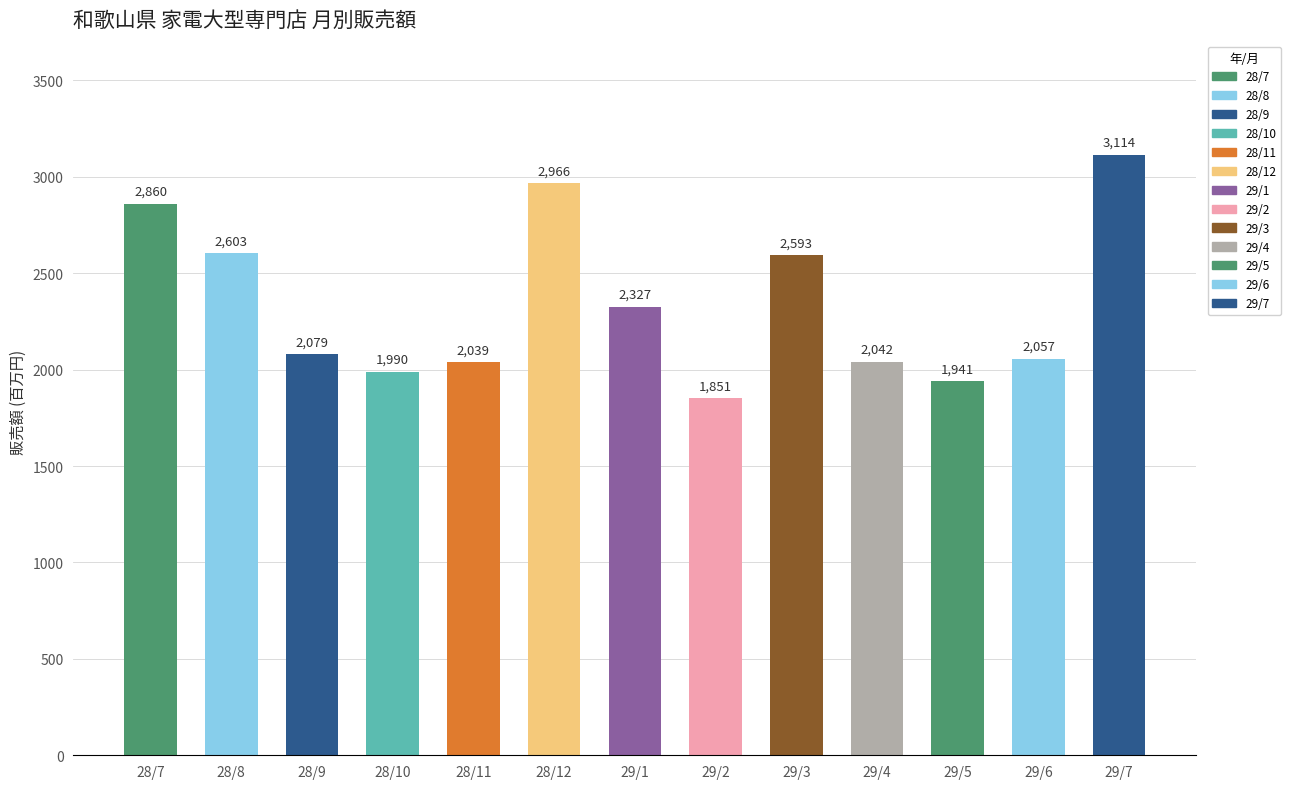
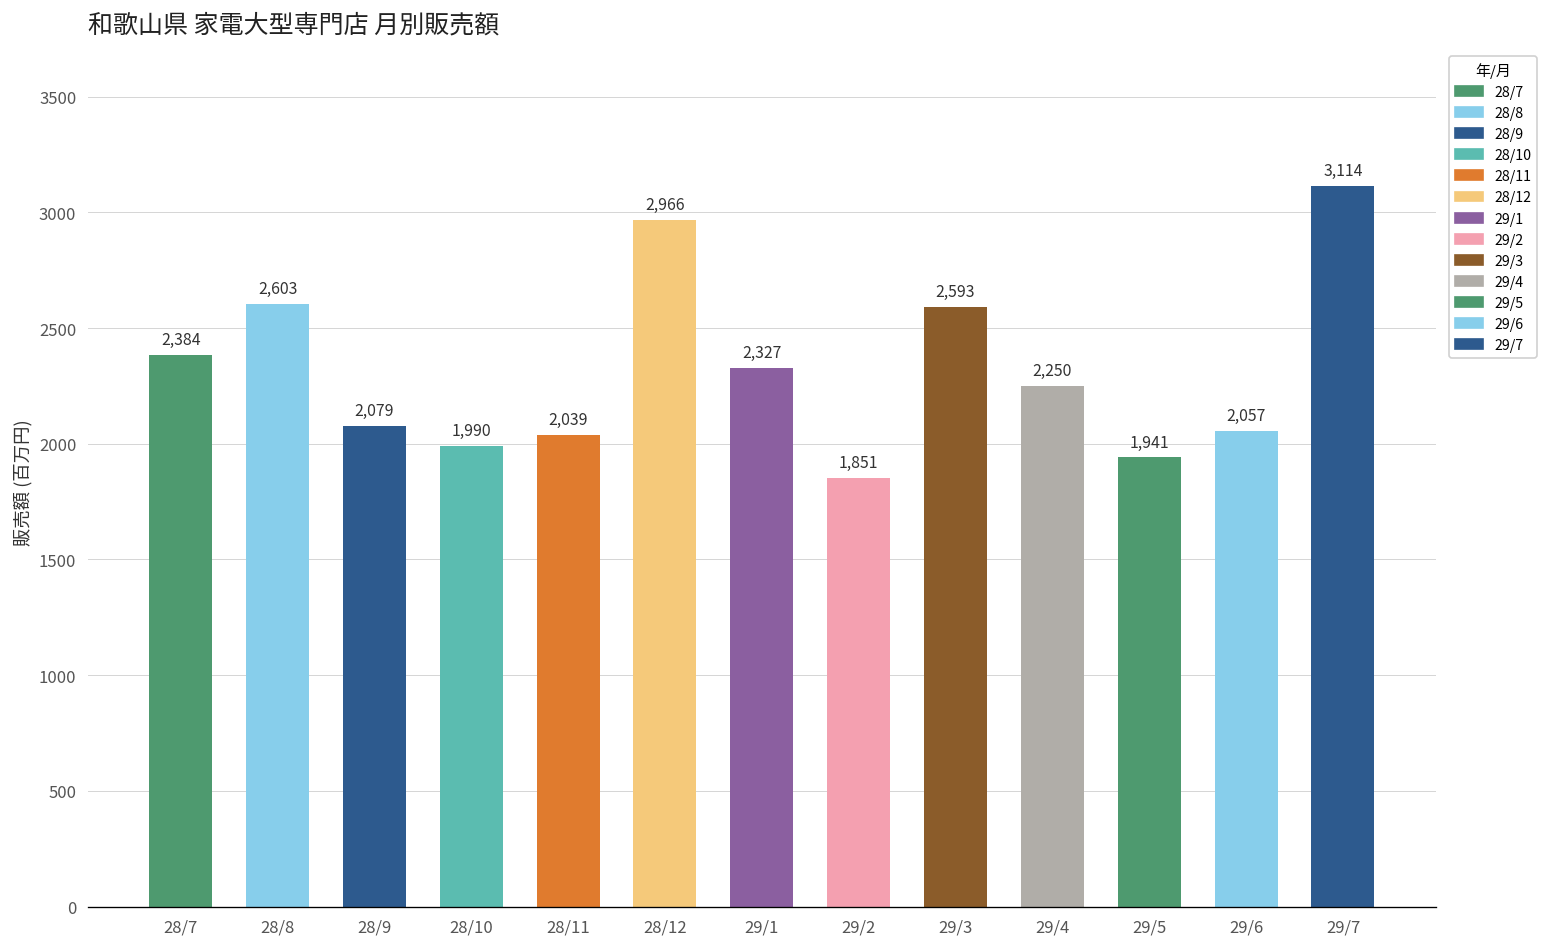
  {
-   "28/7": "2,860",
+   "28/7": "2,384",
    "28/8": "2,603",
    "28/9": "2,079",
    "28/10": "1,990",
    "28/11": "2,039",
    "28/12": "2,966",
    "29/1": "2,327",
    "29/2": "1,851",
    "29/3": "2,593",
-   "29/4": "2,042",
+   "29/4": "2,250",
    "29/5": "1,941",
    "29/6": "2,057",
    "29/7": "3,114"
  }
